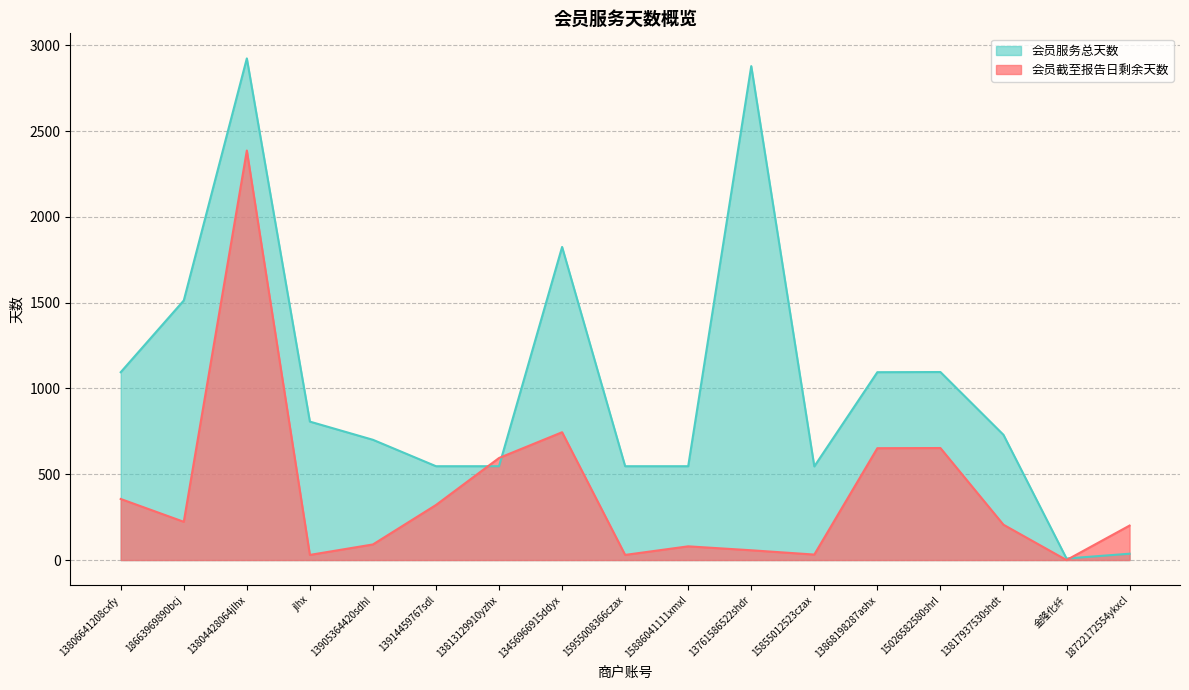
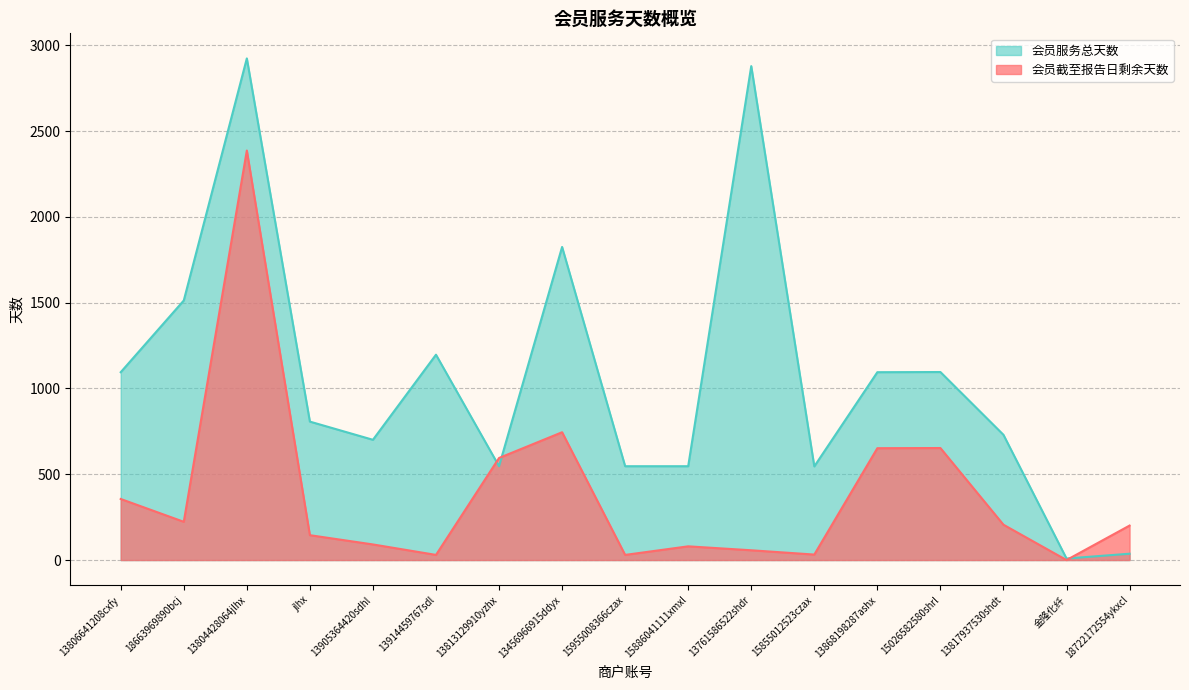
  {
    "会员服务总天数": {
      "13806641208cxfy": 1100,
      "18663969890bcj": 1510,
      "13804428064jlhx": 2920,
      "jlhx": 810,
      "13905364420sdhl": 700,
-     "13914459767sdl": 550,
+     "13914459767sdl": 1200,
      "13813129910yzhx": 550,
      "13456966915ddyx": 1830,
      "15955008366czax": 550,
      "15886041111xmxl": 550,
      "13761586522shdr": 2880,
      "15855012523czax": 550,
      "13868198287ashx": 1100,
      "15026582580shrl": 1100,
      "13817937530shdt": 730,
      "18722172554ykxcl": 40
    },
    "会员截至报告日剩余天数": {
      "13806641208cxfy": 360,
      "18663969890bcj": 220,
      "13804428064jlhx": 2390,
-     "jlhx": 30,
+     "jlhx": 150,
      "13905364420sdhl": 90,
-     "13914459767sdl": 320,
+     "13914459767sdl": 30,
      "13813129910yzhx": 600,
      "13456966915ddyx": 750,
      "15955008366czax": 30,
      "15886041111xmxl": 80,
      "13761586522shdr": 60,
      "15855012523czax": 30,
      "13868198287ashx": 650,
      "15026582580shrl": 650,
      "13817937530shdt": 210,
      "18722172554ykxcl": 200
    }
  }
